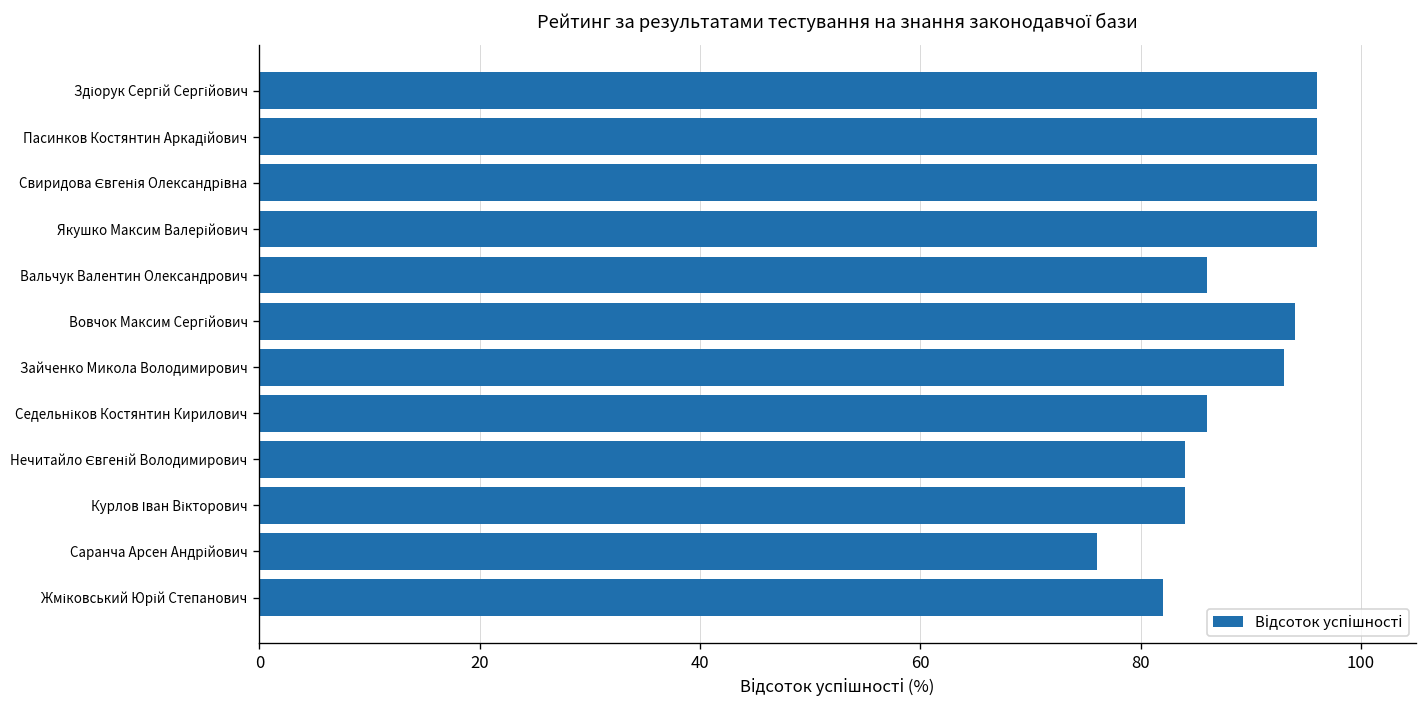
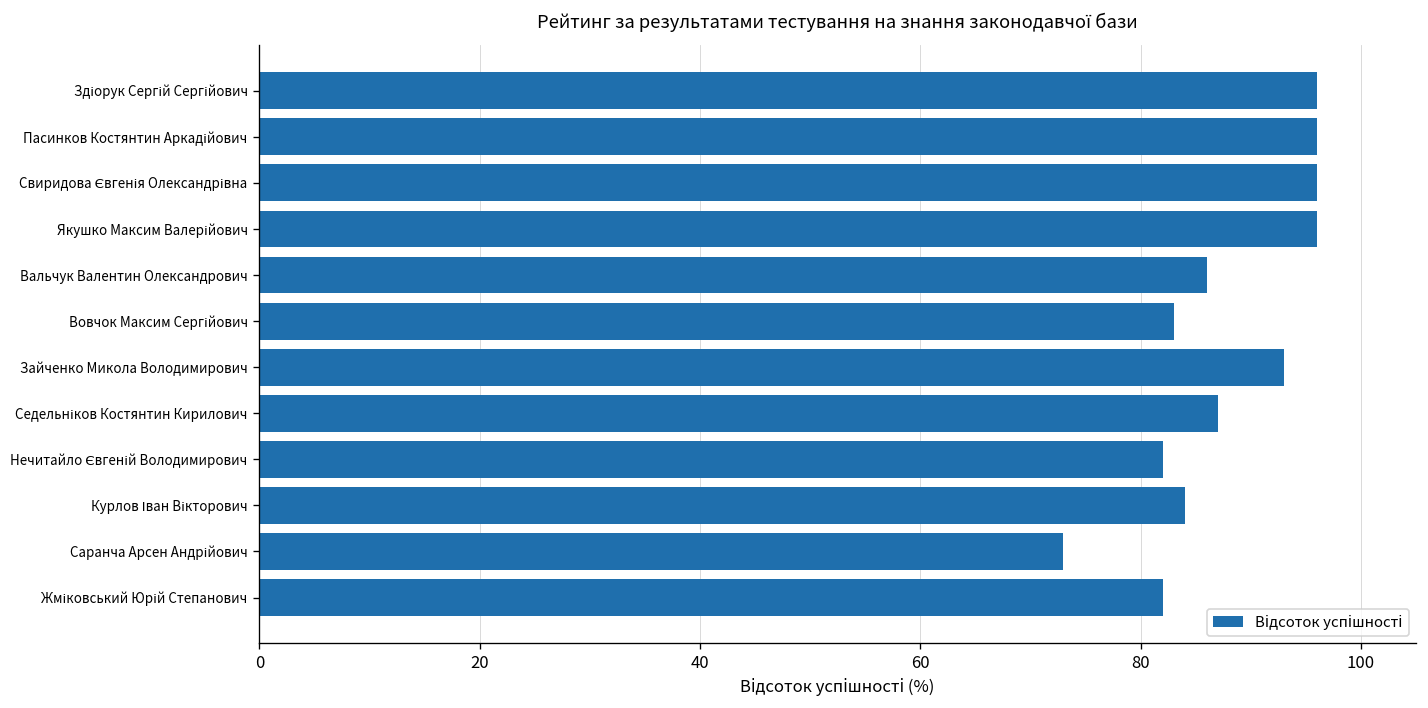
  {
    "Здіорук Сергій Сергійович": 96,
    "Пасинков Костянтин Аркадійович": 96,
    "Свиридова Євгенія Олександрівна": 96,
    "Якушко Максим Валерійович": 96,
    "Вальчук Валентин Олександрович": 86,
-   "Вовчок Максим Сергійович": 94,
+   "Вовчок Максим Сергійович": 83,
    "Зайченко Микола Володимирович": 93,
-   "Седельніков Костянтин Кирилович": 86,
-   "Нечитайло Євгеній Володимирович": 84,
+   "Седельніков Костянтин Кирилович": 87,
+   "Нечитайло Євгеній Володимирович": 82,
    "Курлов Іван Вікторович": 84,
-   "Саранча Арсен Андрійович": 76,
+   "Саранча Арсен Андрійович": 73,
    "Жміковський Юрій Степанович": 82
  }
